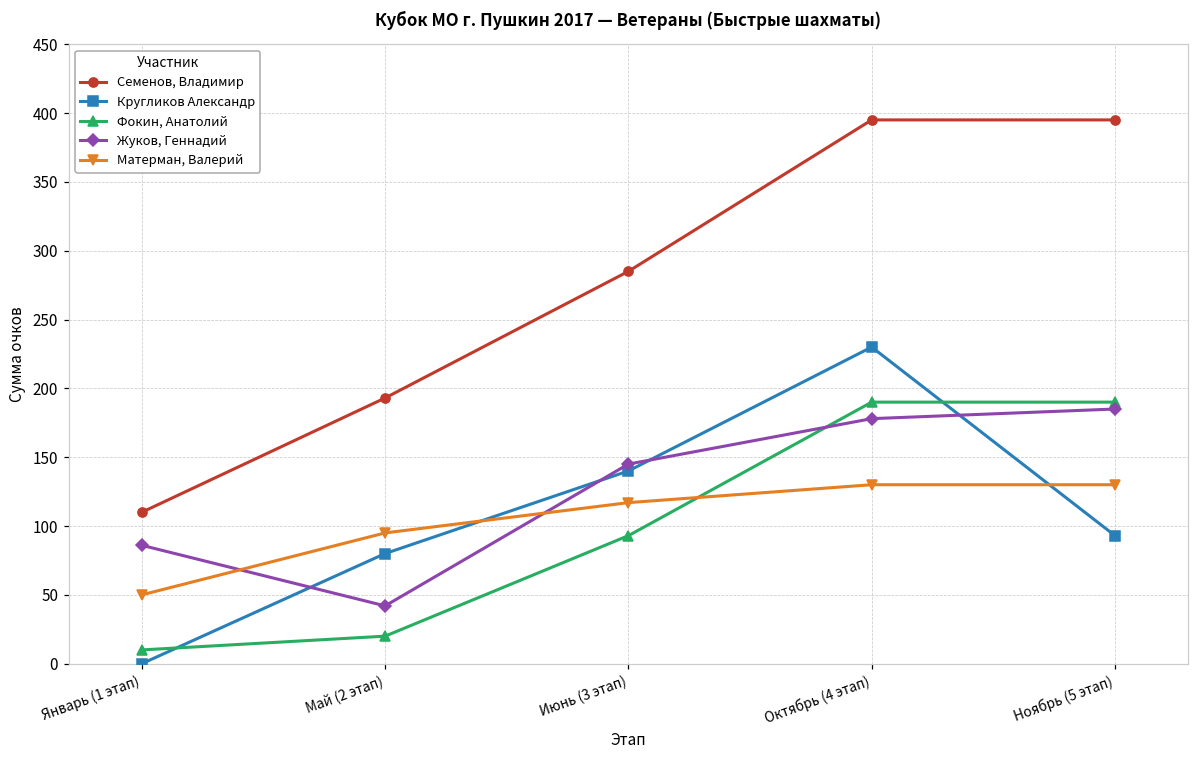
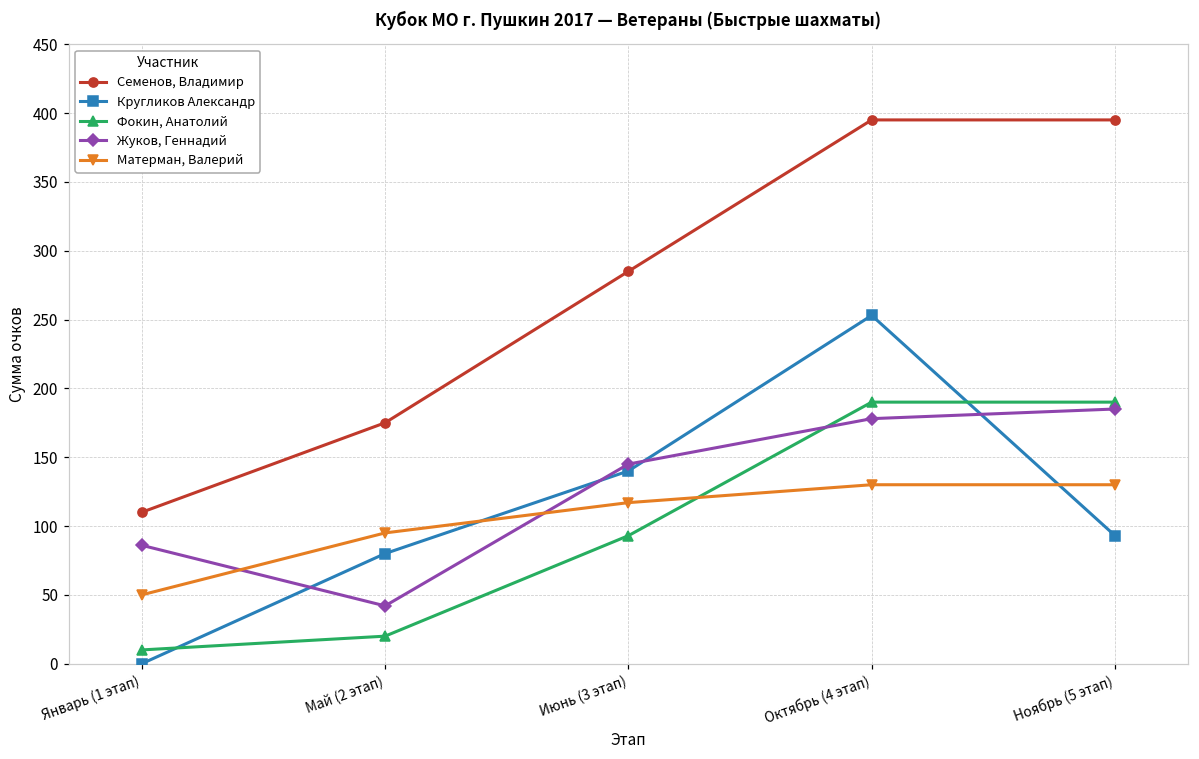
  {
    "Семенов, Владимир": {
      "Январь (1 этап)": 110,
-     "Май (2 этап)": 193,
+     "Май (2 этап)": 175,
      "Июнь (3 этап)": 285,
      "Октябрь (4 этап)": 395,
      "Ноябрь (5 этап)": 395
    },
    "Кругликов Александр": {
      "Январь (1 этап)": 0,
      "Май (2 этап)": 80,
      "Июнь (3 этап)": 140,
-     "Октябрь (4 этап)": 230,
+     "Октябрь (4 этап)": 253,
      "Ноябрь (5 этап)": 93
    },
    "Фокин, Анатолий": {
      "Январь (1 этап)": 10,
      "Май (2 этап)": 20,
      "Июнь (3 этап)": 93,
      "Октябрь (4 этап)": 190,
      "Ноябрь (5 этап)": 190
    },
    "Жуков, Геннадий": {
      "Январь (1 этап)": 86,
      "Май (2 этап)": 42,
      "Июнь (3 этап)": 145,
      "Октябрь (4 этап)": 178,
      "Ноябрь (5 этап)": 185
    },
    "Матерман, Валерий": {
      "Январь (1 этап)": 50,
      "Май (2 этап)": 95,
      "Июнь (3 этап)": 117,
      "Октябрь (4 этап)": 130,
      "Ноябрь (5 этап)": 130
    }
  }
